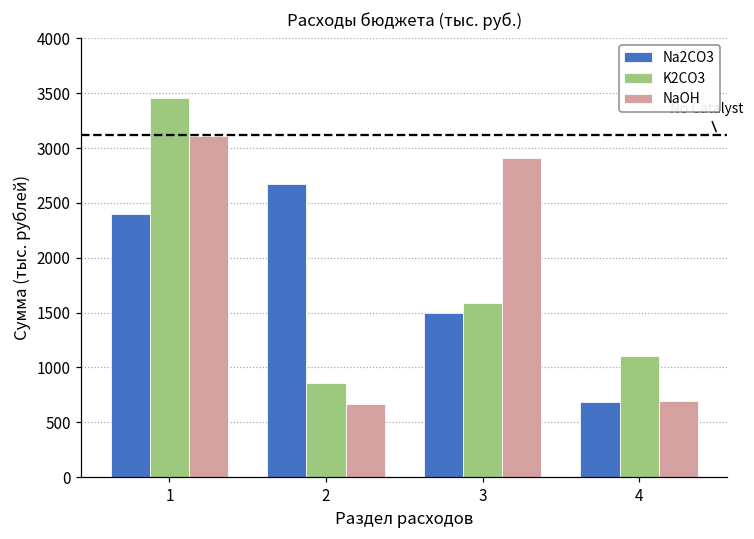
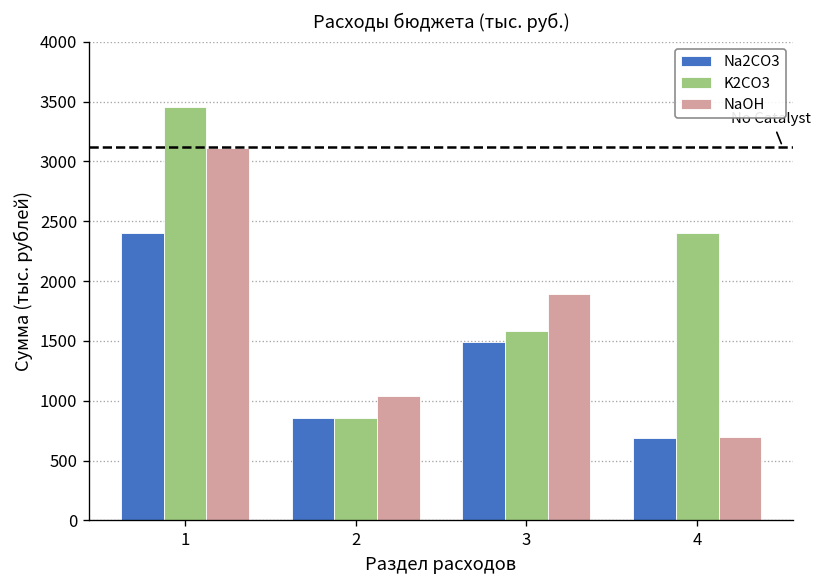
  {
    "Na2CO3": {
      "1": 2400,
-     "2": 2700,
+     "2": 900,
      "3": 1500,
      "4": 700
    },
    "K2CO3": {
      "1": 3500,
      "2": 900,
      "3": 1600,
-     "4": 1100
+     "4": 2400
    },
    "NaOH": {
      "1": 3100,
-     "2": 700,
-     "3": 2900,
+     "2": 1000,
+     "3": 1900,
      "4": 700
    }
  }
